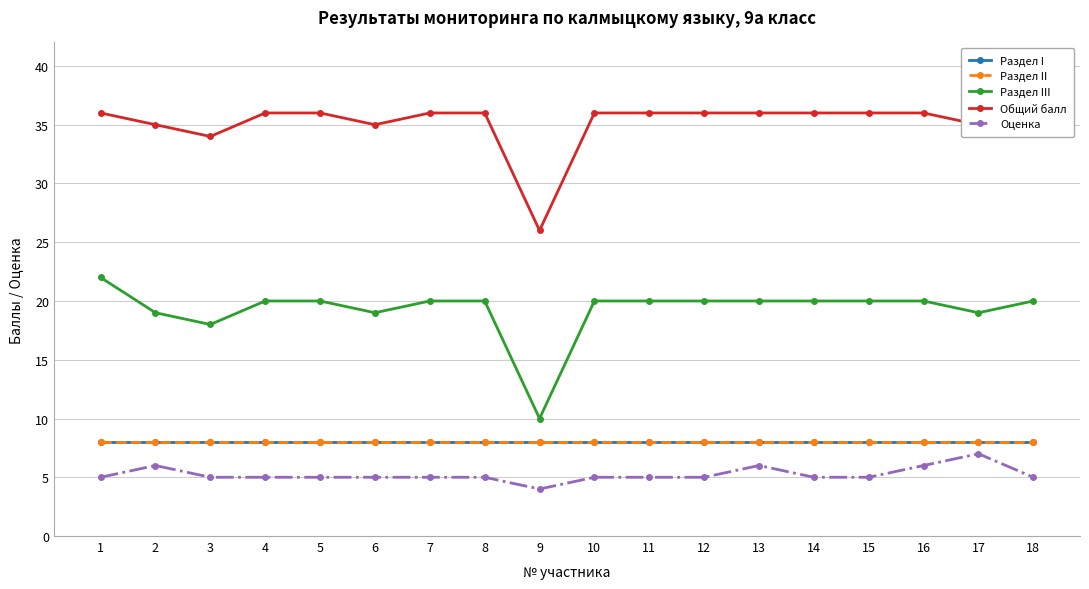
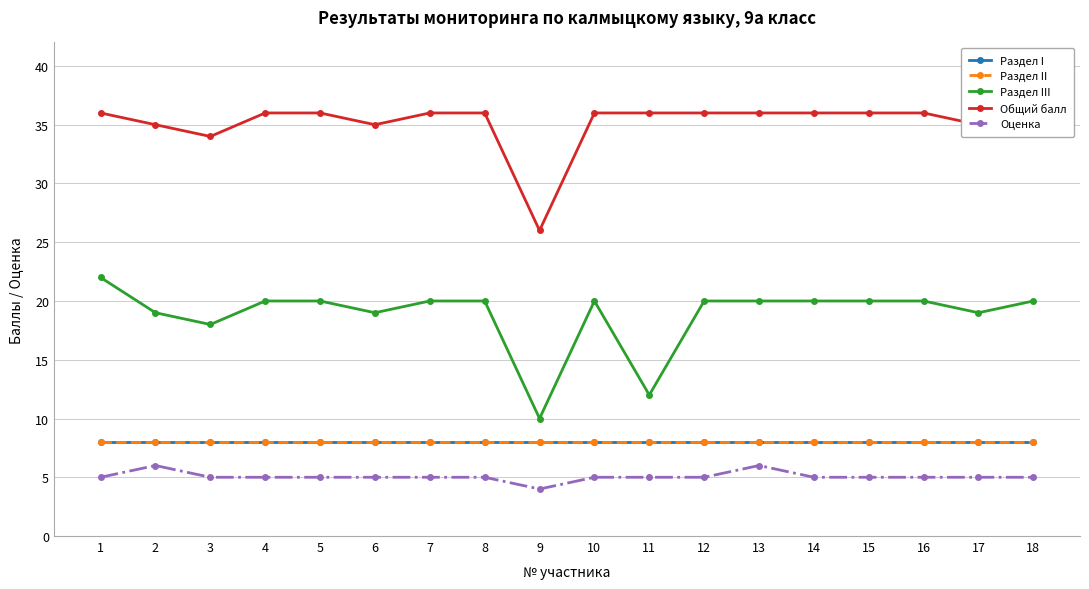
  {
    "Раздел II": {
      "1": 8,
      "2": 8,
      "3": 8,
      "4": 8,
      "5": 8,
      "6": 8,
      "7": 8,
      "8": 8,
      "9": 8,
      "10": 8,
      "11": 8,
      "12": 8,
      "13": 8,
      "14": 8,
      "15": 8,
      "16": 8,
      "17": 8,
      "18": 8
    },
    "Раздел III": {
      "1": 22,
      "2": 19,
      "3": 18,
      "4": 20,
      "5": 20,
      "6": 19,
      "7": 20,
      "8": 20,
      "9": 10,
      "10": 20,
-     "11": 20,
+     "11": 12,
      "12": 20,
      "13": 20,
      "14": 20,
      "15": 20,
      "16": 20,
      "17": 19,
      "18": 20
    },
    "Общий балл": {
      "1": 36,
      "2": 35,
      "3": 34,
      "4": 36,
      "5": 36,
      "6": 35,
      "7": 36,
      "8": 36,
      "9": 26,
      "10": 36,
      "11": 36,
      "12": 36,
      "13": 36,
      "14": 36,
      "15": 36,
      "16": 36
    },
    "Оценка": {
      "1": 5,
      "2": 6,
      "3": 5,
      "4": 5,
      "5": 5,
      "6": 5,
      "7": 5,
      "8": 5,
      "9": 4,
      "10": 5,
      "11": 5,
      "12": 5,
      "13": 6,
      "14": 5,
      "15": 5,
-     "16": 6,
-     "17": 7,
+     "16": 5,
+     "17": 5,
      "18": 5
    }
  }
